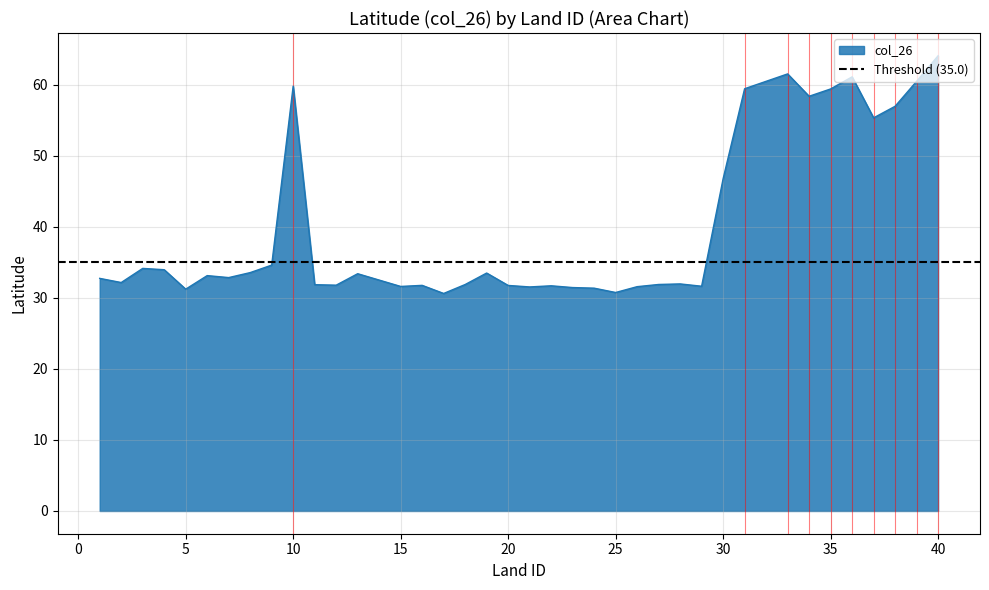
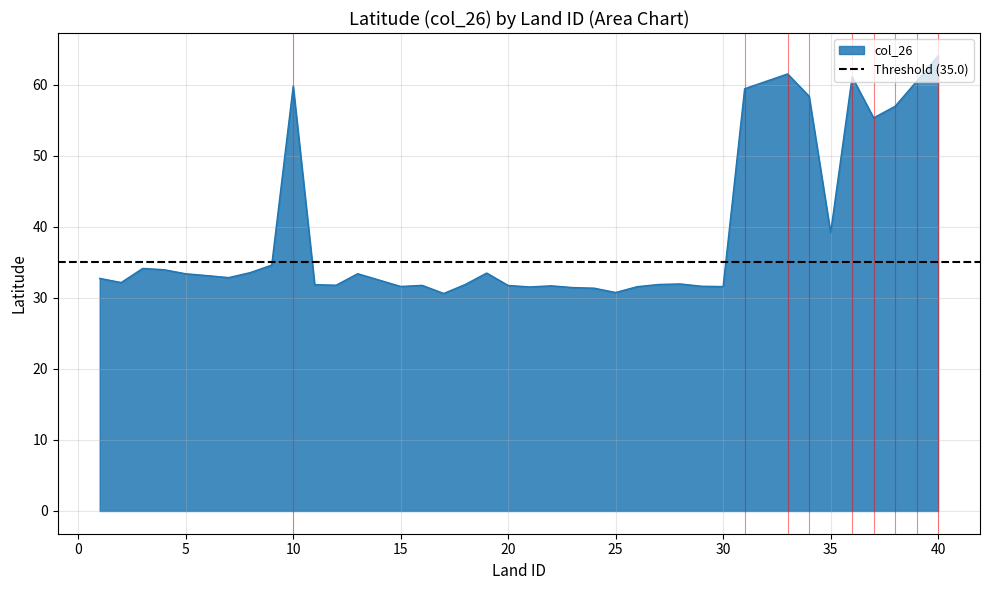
  {
-   "5": 31,
+   "5": 33,
    "10": 60,
    "15": 32,
    "20": 32,
    "25": 31,
-   "30": 47,
-   "35": 59
+   "30": 32,
+   "35": 39
  }
